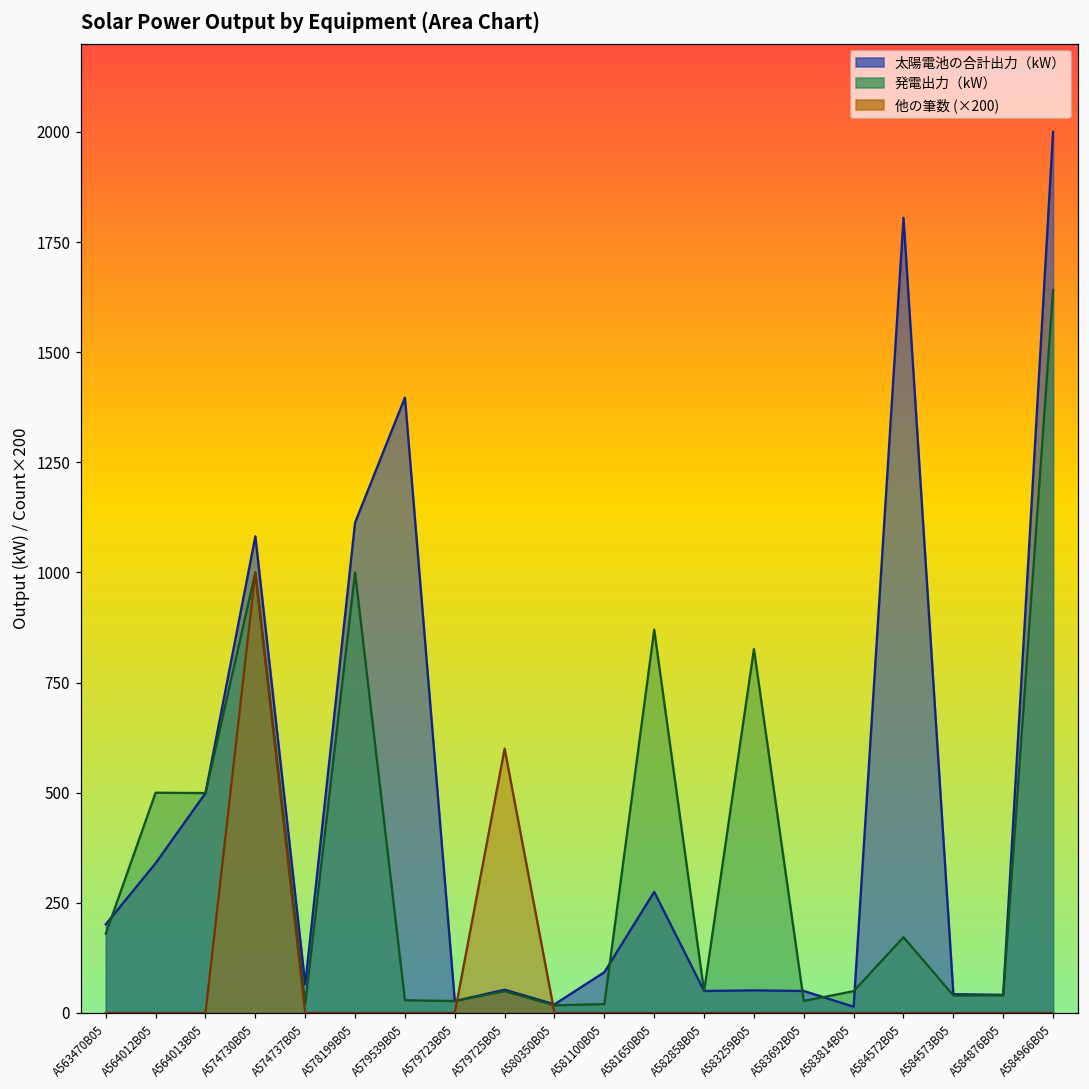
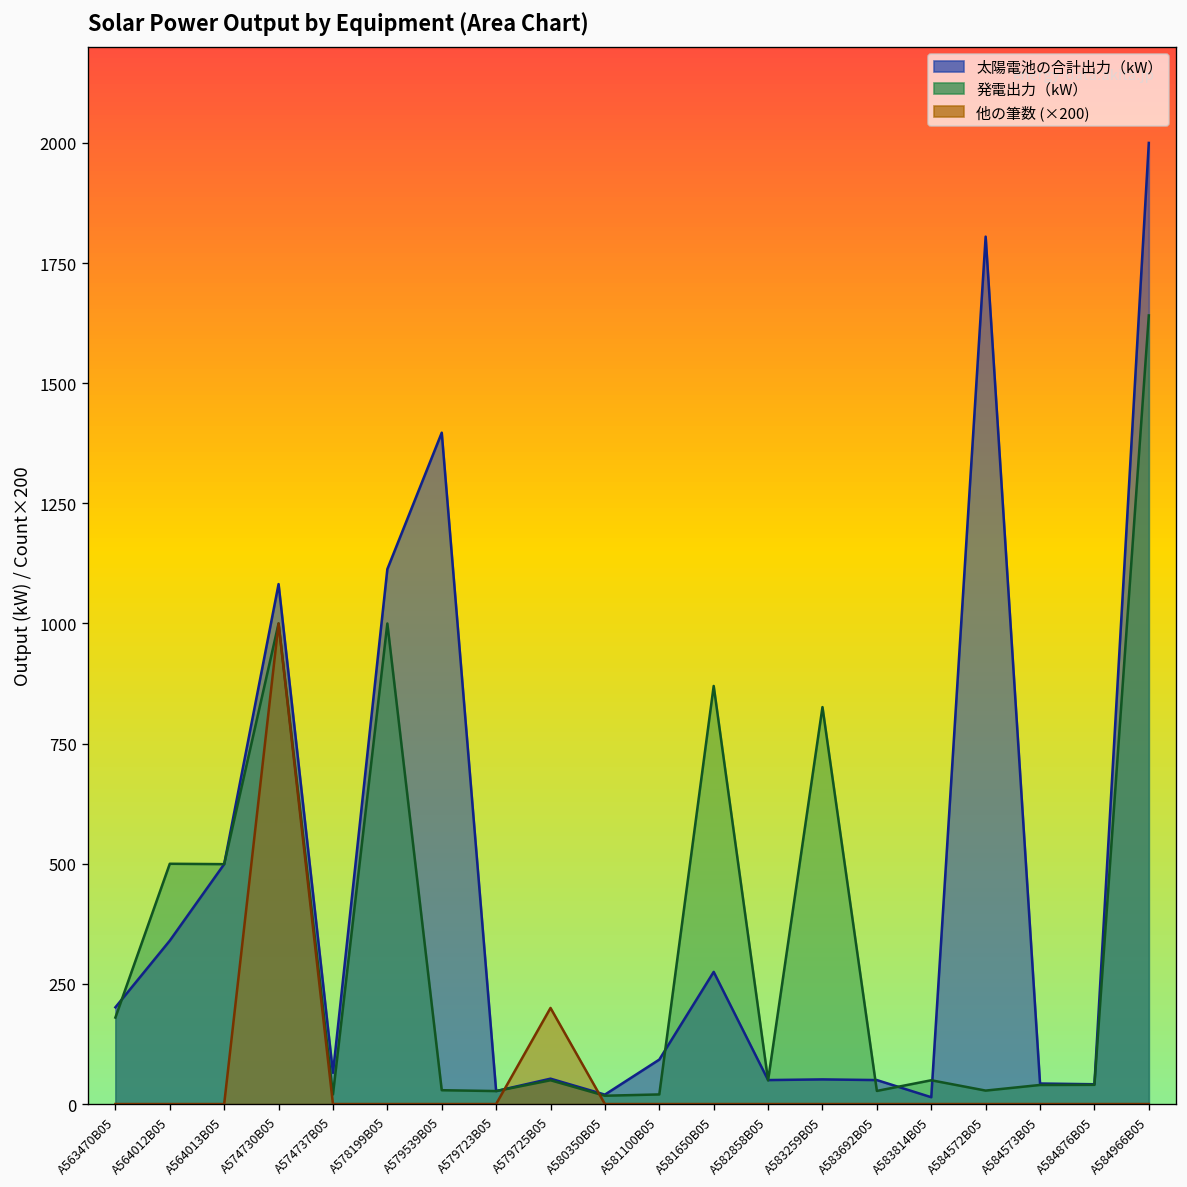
  {
    "太陽電池の合計出力（kW）": {
      "A563470B05": 200,
      "A564012B05": 340,
      "A574730B05": 1080,
      "A574737B05": 70,
      "A578199B05": 1110,
      "A579539B05": 1400,
      "A581100B05": 90,
      "A581650B05": 280,
      "A583259B05": 50,
      "A583692B05": 50,
      "A583814B05": 10,
      "A584572B05": 1810,
      "A584966B05": 2000
    },
    "発電出力（kW）": {
      "A563470B05": 180,
      "A564012B05": 500,
      "A574737B05": 20,
      "A578199B05": 1000,
      "A579539B05": 30,
      "A581100B05": 20,
      "A581650B05": 870,
      "A583259B05": 830,
      "A583692B05": 30,
      "A583814B05": 50,
-     "A584572B05": 170,
+     "A584572B05": 30,
      "A584966B05": 1640
    },
    "他の筆数 (×200)": {
      "A563470B05": 0,
      "A564012B05": 0,
      "A564013B05": 0,
      "A574737B05": 0,
      "A578199B05": 0,
      "A579539B05": 0,
      "A579723B05": 0,
-     "A579725B05": 600,
+     "A579725B05": 200,
      "A580350B05": 0,
      "A581100B05": 0,
      "A581650B05": 0,
      "A582858B05": 0,
      "A583259B05": 0,
      "A583692B05": 0,
      "A583814B05": 0,
      "A584572B05": 0,
      "A584573B05": 0,
      "A584876B05": 0,
      "A584966B05": 0
    }
  }
